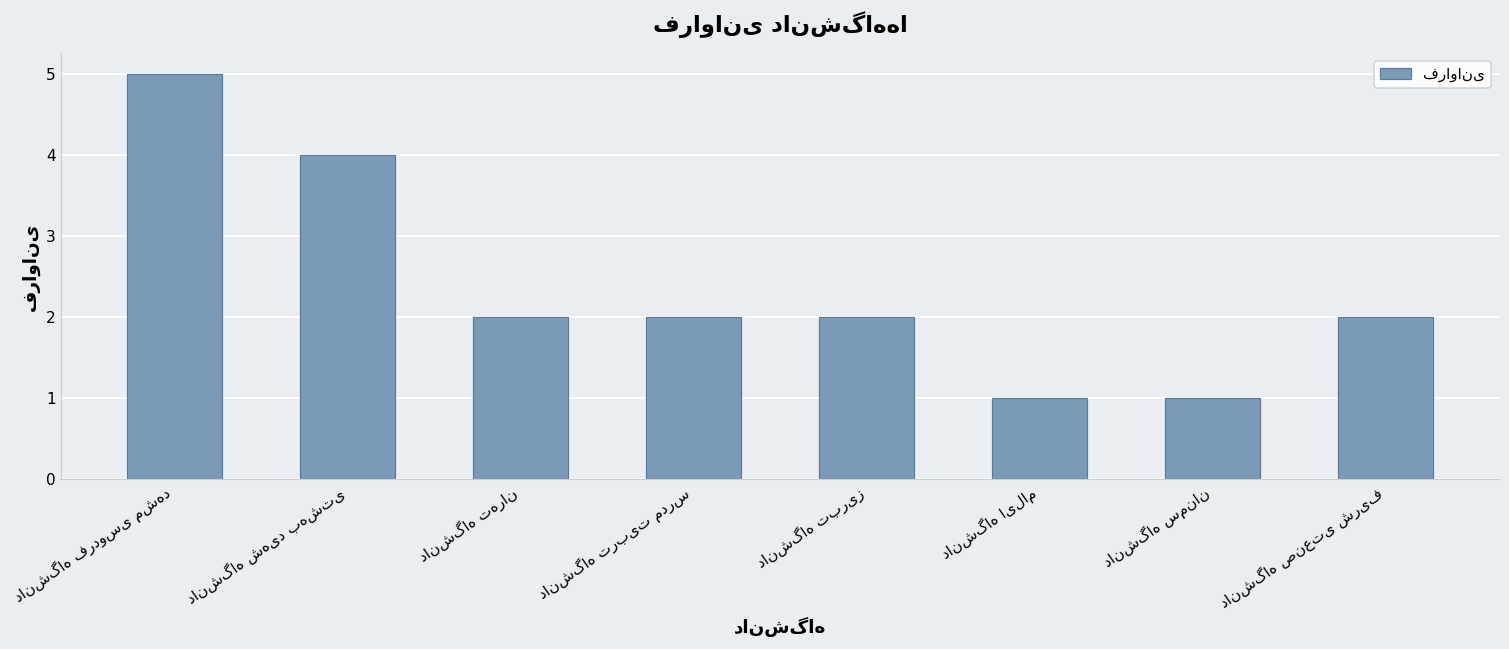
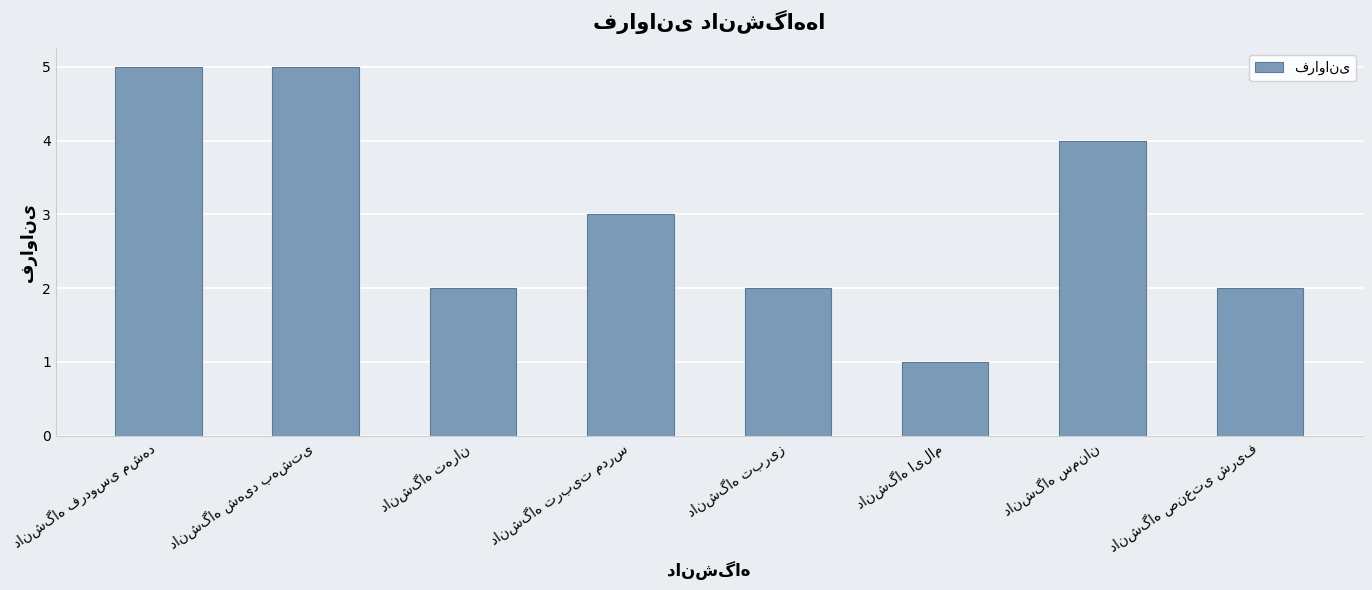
  {
    "دانشگاه فردوسی مشهد": 5,
-   "دانشگاه شهید بهشتی": 4,
+   "دانشگاه شهید بهشتی": 5,
    "دانشگاه تهران": 2,
-   "دانشگاه تربیت مدرس": 2,
+   "دانشگاه تربیت مدرس": 3,
    "دانشگاه تبریز": 2,
    "دانشگاه ایلام": 1,
-   "دانشگاه سمنان": 1,
+   "دانشگاه سمنان": 4,
    "دانشگاه صنعتی شریف": 2
  }
